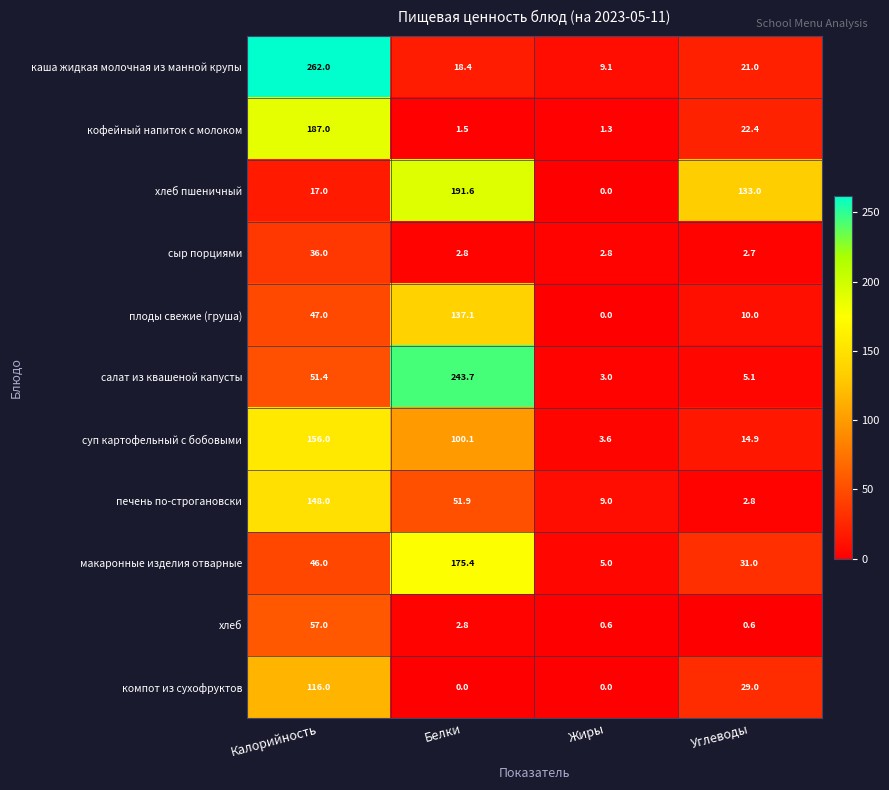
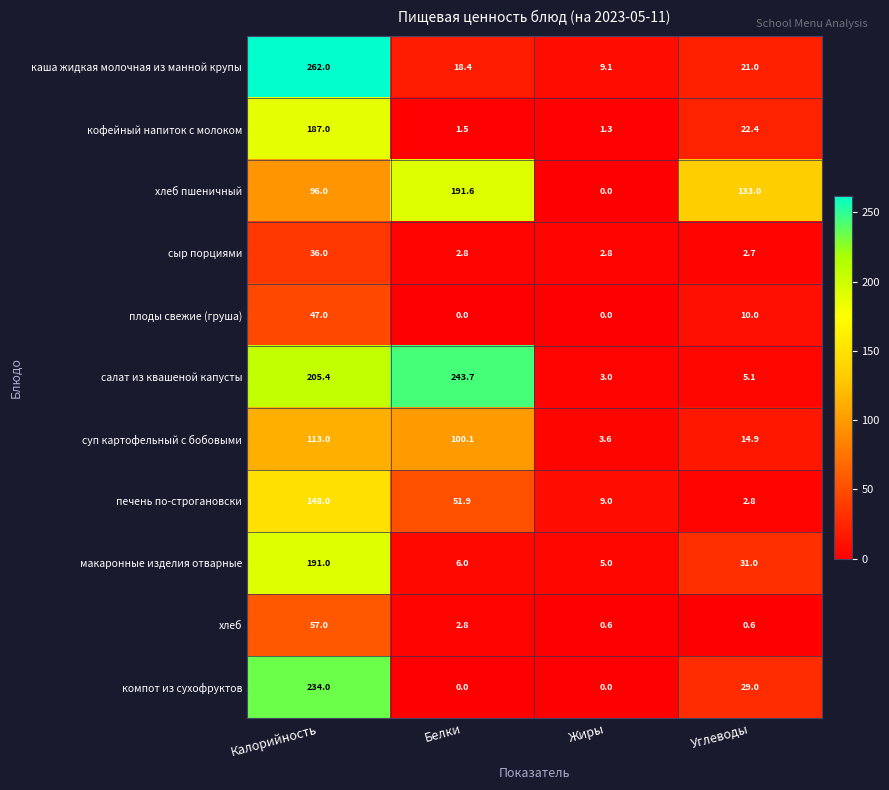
  {
    "каша жидкая молочная из манной крупы": {
      "Калорийность": 262.0,
      "Белки": 18.4,
      "Жиры": 9.1,
      "Углеводы": 21.0
    },
    "кофейный напиток с молоком": {
      "Калорийность": 187.0,
      "Белки": 1.5,
      "Жиры": 1.3,
      "Углеводы": 22.4
    },
    "хлеб пшеничный": {
-     "Калорийность": 17.0,
+     "Калорийность": 96.0,
      "Белки": 191.6,
      "Жиры": 0.0,
      "Углеводы": 133.0
    },
    "сыр порциями": {
      "Калорийность": 36.0,
      "Белки": 2.8,
      "Жиры": 2.8,
      "Углеводы": 2.7
    },
    "плоды свежие (груша)": {
      "Калорийность": 47.0,
-     "Белки": 137.1,
+     "Белки": 0.0,
      "Жиры": 0.0,
      "Углеводы": 10.0
    },
    "салат из квашеной капусты": {
-     "Калорийность": 51.4,
+     "Калорийность": 205.4,
      "Белки": 243.7,
      "Жиры": 3.0,
      "Углеводы": 5.1
    },
    "суп картофельный с бобовыми": {
-     "Калорийность": 156.0,
+     "Калорийность": 113.0,
      "Белки": 100.1,
      "Жиры": 3.6,
      "Углеводы": 14.9
    },
    "печень по-строгановски": {
      "Калорийность": 148.0,
      "Белки": 51.9,
      "Жиры": 9.0,
      "Углеводы": 2.8
    },
    "макаронные изделия отварные": {
-     "Калорийность": 46.0,
-     "Белки": 175.4,
+     "Калорийность": 191.0,
+     "Белки": 6.0,
      "Жиры": 5.0,
      "Углеводы": 31.0
    },
    "хлеб": {
      "Калорийность": 57.0,
      "Белки": 2.8,
      "Жиры": 0.6,
      "Углеводы": 0.6
    },
    "компот из сухофруктов": {
-     "Калорийность": 116.0,
+     "Калорийность": 234.0,
      "Белки": 0.0,
      "Жиры": 0.0,
      "Углеводы": 29.0
    }
  }
